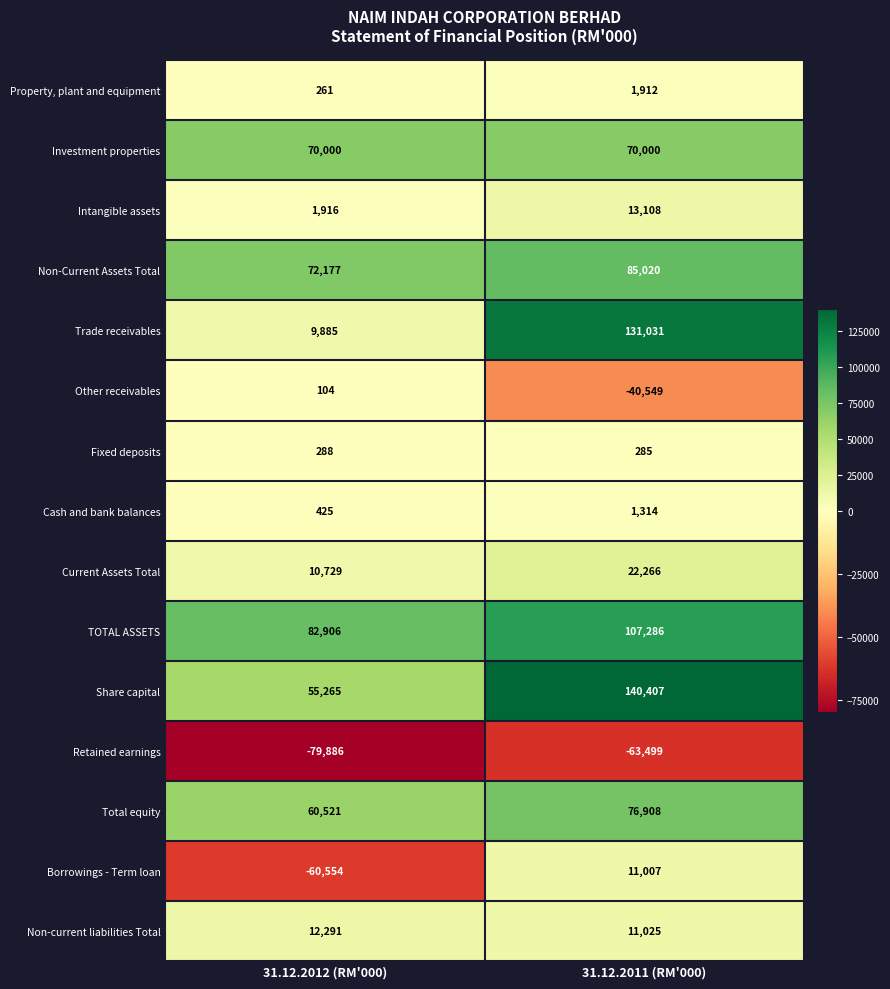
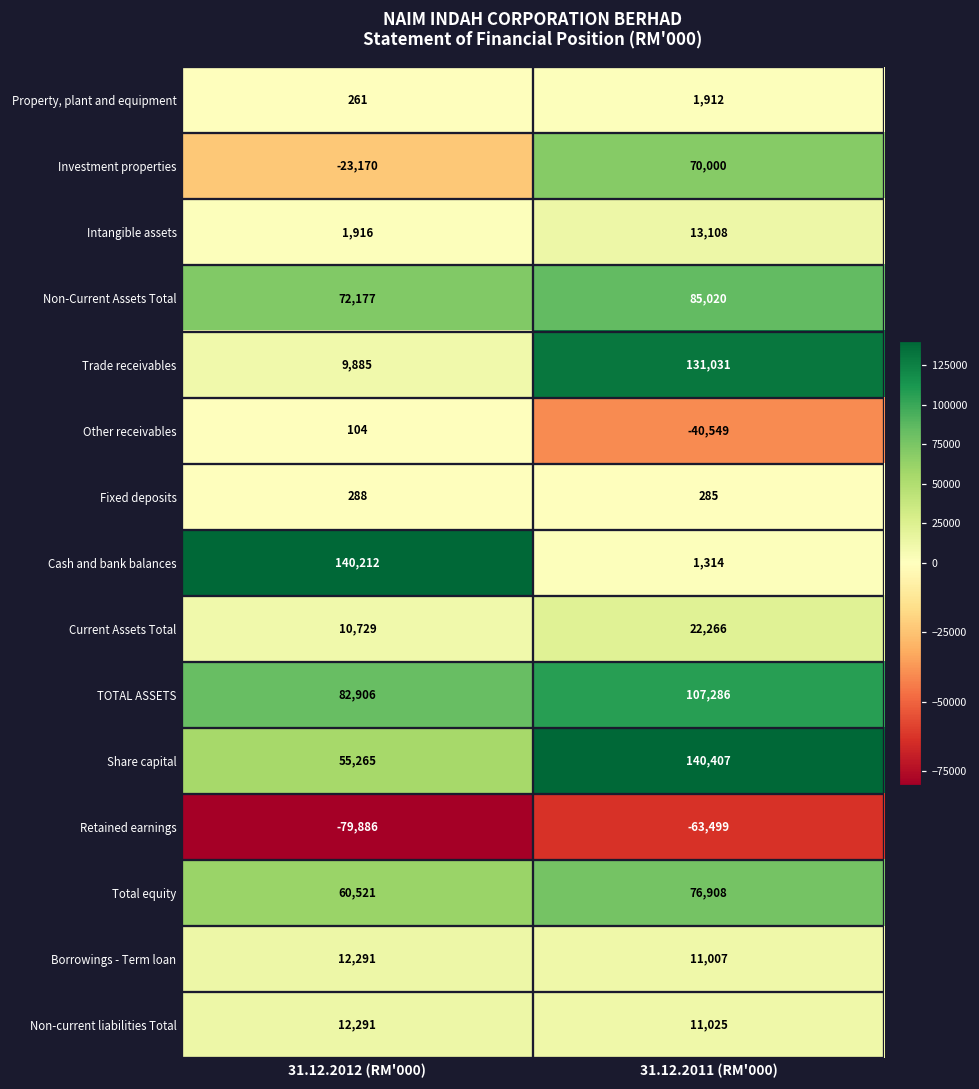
  {
    "Property, plant and equipment": {
      "31.12.2012 (RM'000)": "261",
      "31.12.2011 (RM'000)": "1,912"
    },
    "Investment properties": {
-     "31.12.2012 (RM'000)": "70,000",
+     "31.12.2012 (RM'000)": "-23,170",
      "31.12.2011 (RM'000)": "70,000"
    },
    "Intangible assets": {
      "31.12.2012 (RM'000)": "1,916",
      "31.12.2011 (RM'000)": "13,108"
    },
    "Non-Current Assets Total": {
      "31.12.2012 (RM'000)": "72,177",
      "31.12.2011 (RM'000)": "85,020"
    },
    "Trade receivables": {
      "31.12.2012 (RM'000)": "9,885",
      "31.12.2011 (RM'000)": "131,031"
    },
    "Other receivables": {
      "31.12.2012 (RM'000)": "104",
      "31.12.2011 (RM'000)": "-40,549"
    },
    "Fixed deposits": {
      "31.12.2012 (RM'000)": "288",
      "31.12.2011 (RM'000)": "285"
    },
    "Cash and bank balances": {
-     "31.12.2012 (RM'000)": "425",
+     "31.12.2012 (RM'000)": "140,212",
      "31.12.2011 (RM'000)": "1,314"
    },
    "Current Assets Total": {
      "31.12.2012 (RM'000)": "10,729",
      "31.12.2011 (RM'000)": "22,266"
    },
    "TOTAL ASSETS": {
      "31.12.2012 (RM'000)": "82,906",
      "31.12.2011 (RM'000)": "107,286"
    },
    "Share capital": {
      "31.12.2012 (RM'000)": "55,265",
      "31.12.2011 (RM'000)": "140,407"
    },
    "Retained earnings": {
      "31.12.2012 (RM'000)": "-79,886",
      "31.12.2011 (RM'000)": "-63,499"
    },
    "Total equity": {
      "31.12.2012 (RM'000)": "60,521",
      "31.12.2011 (RM'000)": "76,908"
    },
    "Borrowings - Term loan": {
-     "31.12.2012 (RM'000)": "-60,554",
+     "31.12.2012 (RM'000)": "12,291",
      "31.12.2011 (RM'000)": "11,007"
    },
    "Non-current liabilities Total": {
      "31.12.2012 (RM'000)": "12,291",
      "31.12.2011 (RM'000)": "11,025"
    }
  }
